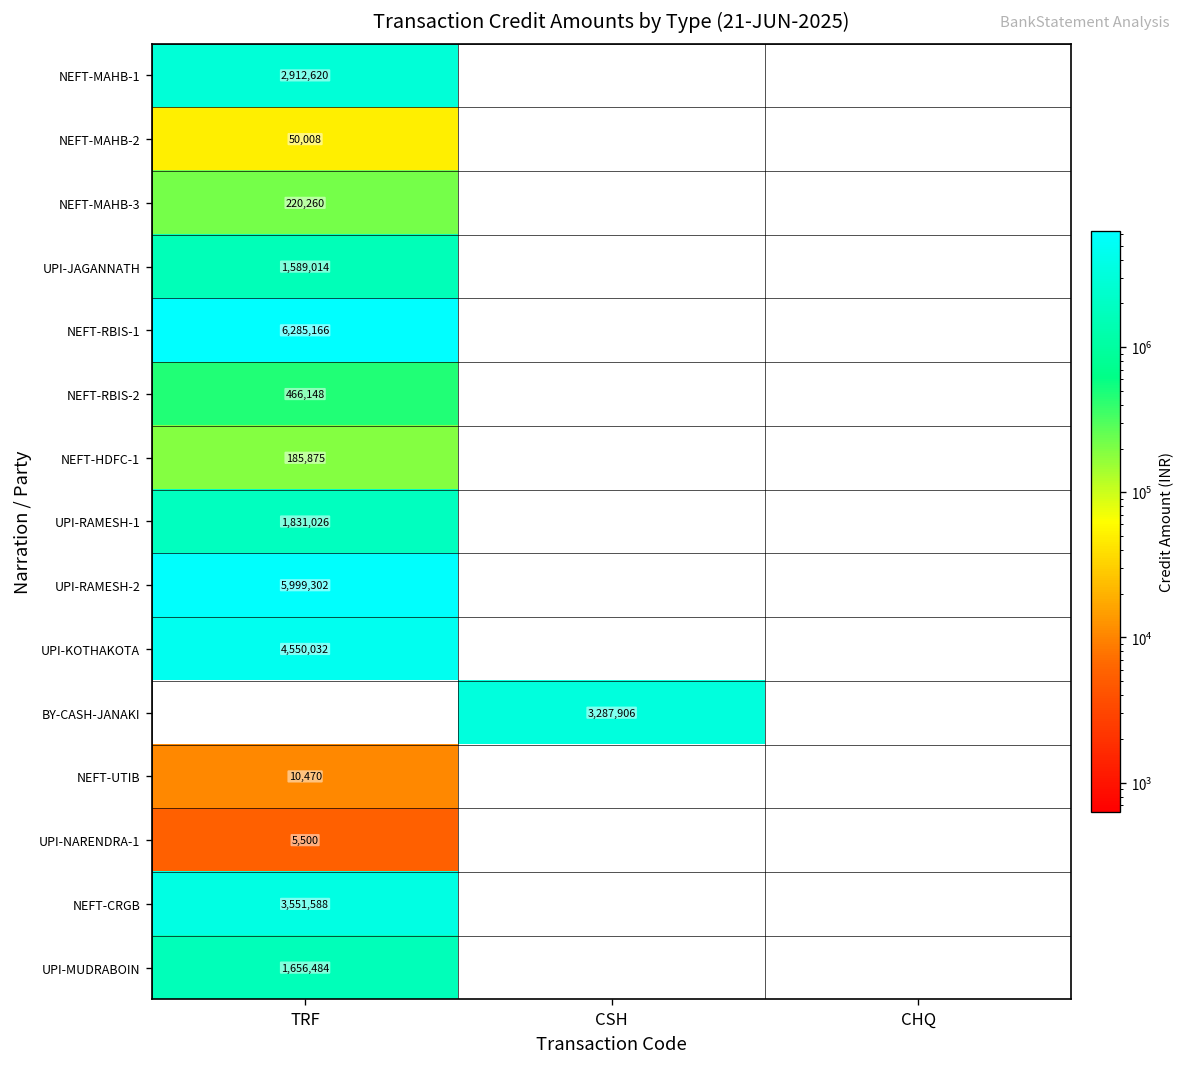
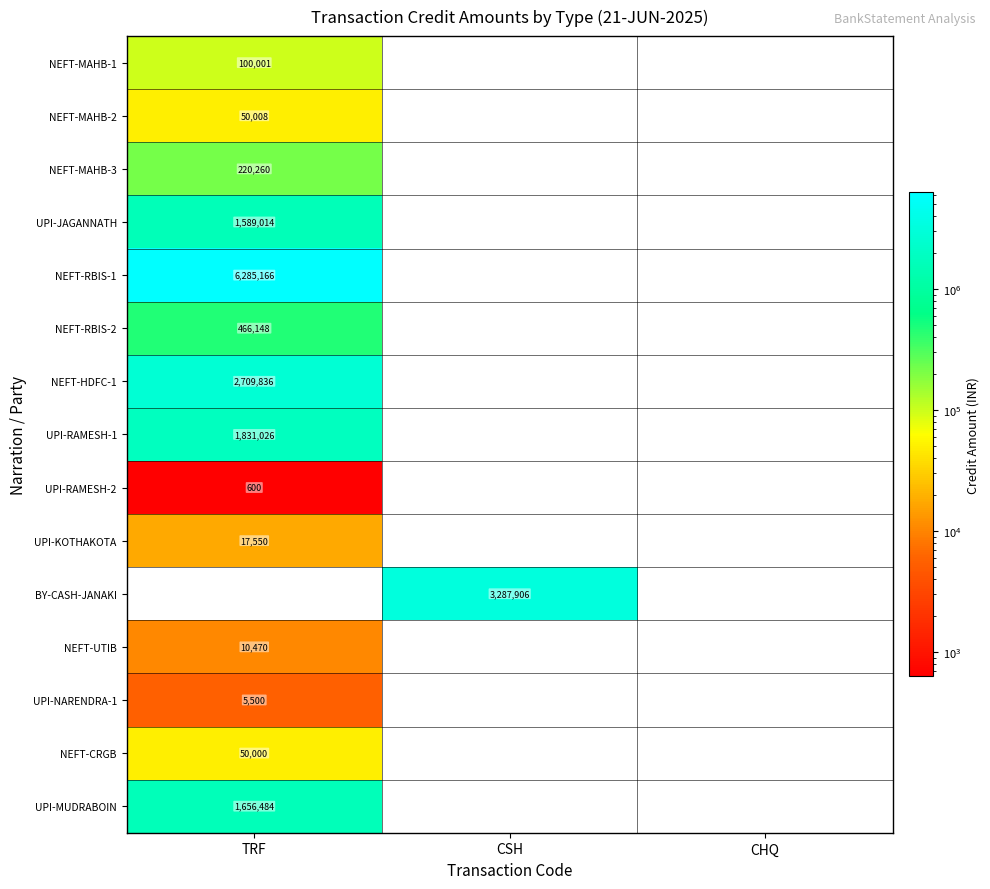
  {
    "NEFT-MAHB-1": {
-     "TRF": "2,912,620"
+     "TRF": "100,001"
    },
    "NEFT-HDFC-1": {
-     "TRF": "185,875"
+     "TRF": "2,709,836"
    },
    "UPI-RAMESH-2": {
-     "TRF": "5,999,302"
+     "TRF": "600"
    },
    "UPI-KOTHAKOTA": {
-     "TRF": "4,550,032"
+     "TRF": "17,550"
    },
    "NEFT-CRGB": {
-     "TRF": "3,551,588"
+     "TRF": "50,000"
    }
  }
